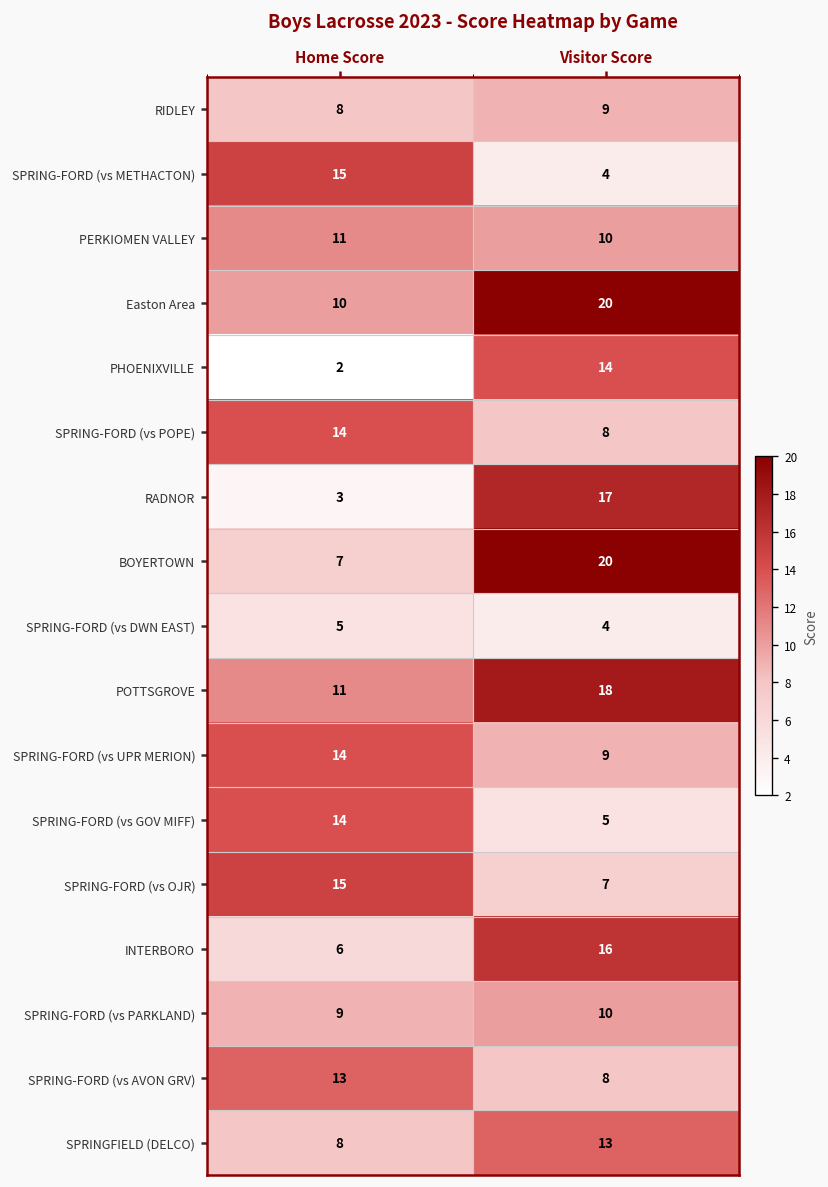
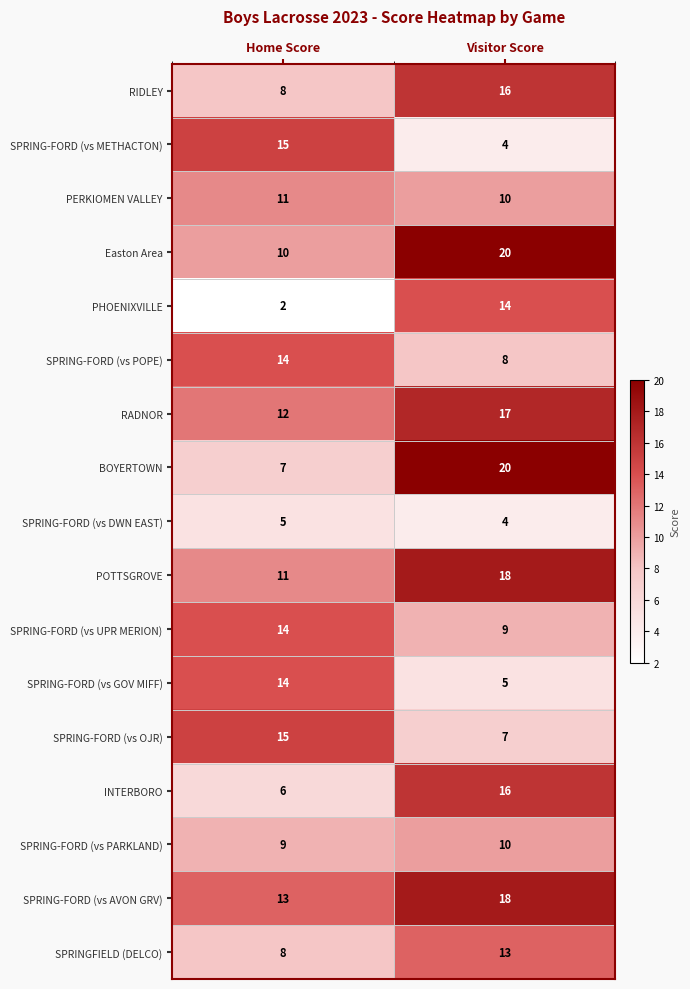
  {
    "RIDLEY": {
      "Home Score": 8,
-     "Visitor Score": 9
+     "Visitor Score": 16
    },
    "SPRING-FORD (vs METHACTON)": {
      "Home Score": 15,
      "Visitor Score": 4
    },
    "PERKIOMEN VALLEY": {
      "Home Score": 11,
      "Visitor Score": 10
    },
    "Easton Area": {
      "Home Score": 10,
      "Visitor Score": 20
    },
    "PHOENIXVILLE": {
      "Home Score": 2,
      "Visitor Score": 14
    },
    "SPRING-FORD (vs POPE)": {
      "Home Score": 14,
      "Visitor Score": 8
    },
    "RADNOR": {
-     "Home Score": 3,
+     "Home Score": 12,
      "Visitor Score": 17
    },
    "BOYERTOWN": {
      "Home Score": 7,
      "Visitor Score": 20
    },
    "SPRING-FORD (vs DWN EAST)": {
      "Home Score": 5,
      "Visitor Score": 4
    },
    "POTTSGROVE": {
      "Home Score": 11,
      "Visitor Score": 18
    },
    "SPRING-FORD (vs UPR MERION)": {
      "Home Score": 14,
      "Visitor Score": 9
    },
    "SPRING-FORD (vs GOV MIFF)": {
      "Home Score": 14,
      "Visitor Score": 5
    },
    "SPRING-FORD (vs OJR)": {
      "Home Score": 15,
      "Visitor Score": 7
    },
    "INTERBORO": {
      "Home Score": 6,
      "Visitor Score": 16
    },
    "SPRING-FORD (vs PARKLAND)": {
      "Home Score": 9,
      "Visitor Score": 10
    },
    "SPRING-FORD (vs AVON GRV)": {
      "Home Score": 13,
-     "Visitor Score": 8
+     "Visitor Score": 18
    },
    "SPRINGFIELD (DELCO)": {
      "Home Score": 8,
      "Visitor Score": 13
    }
  }
